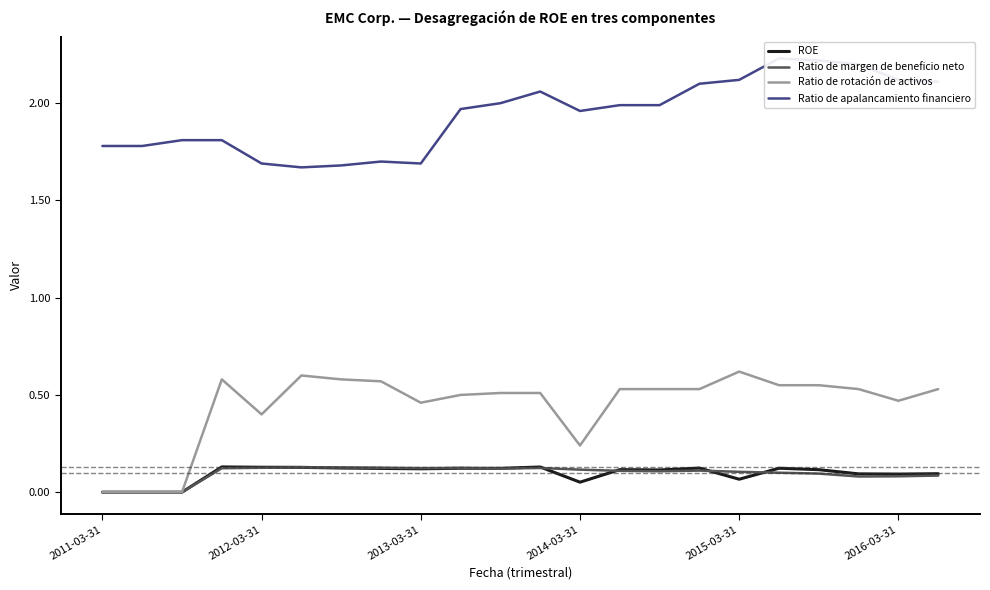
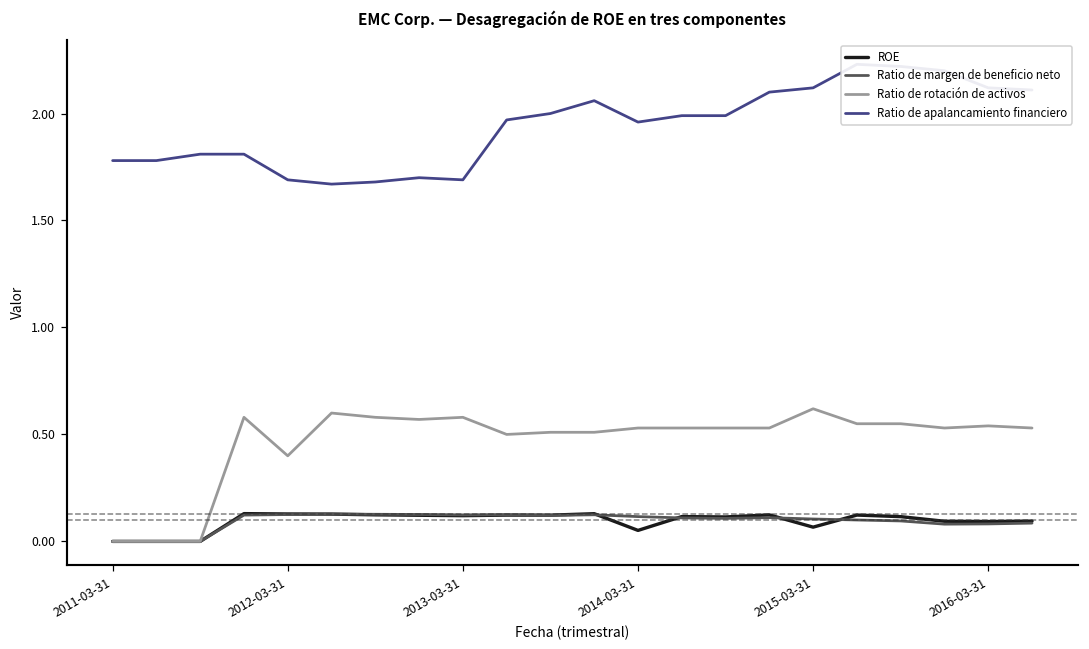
  {
    "ROE": {
      "2014-03-31": 0.05,
      "2015-03-31": 0.07
    },
    "Ratio de rotación de activos": {
      "2012-03-31": 0.40,
-     "2013-03-31": 0.46,
-     "2014-03-31": 0.24,
+     "2013-03-31": 0.58,
+     "2014-03-31": 0.53,
      "2015-03-31": 0.62,
-     "2016-03-31": 0.47
+     "2016-03-31": 0.54
    }
  }
